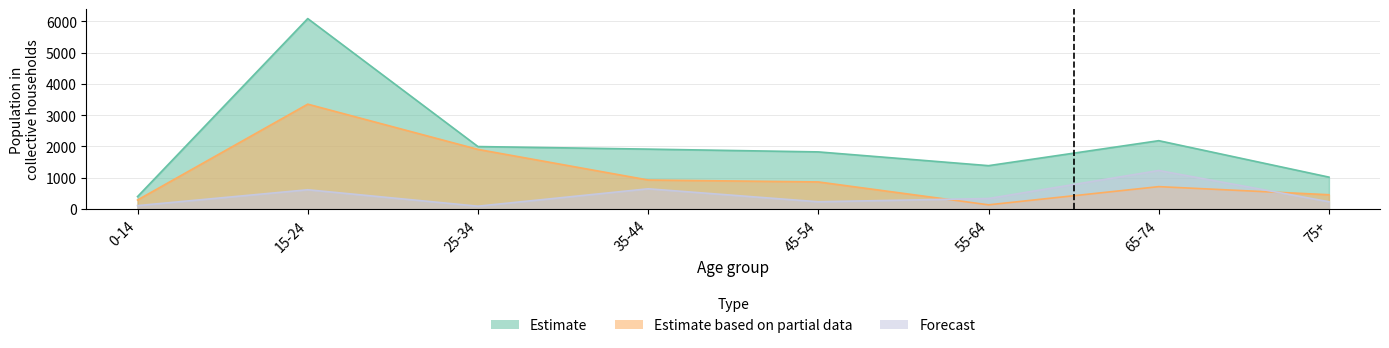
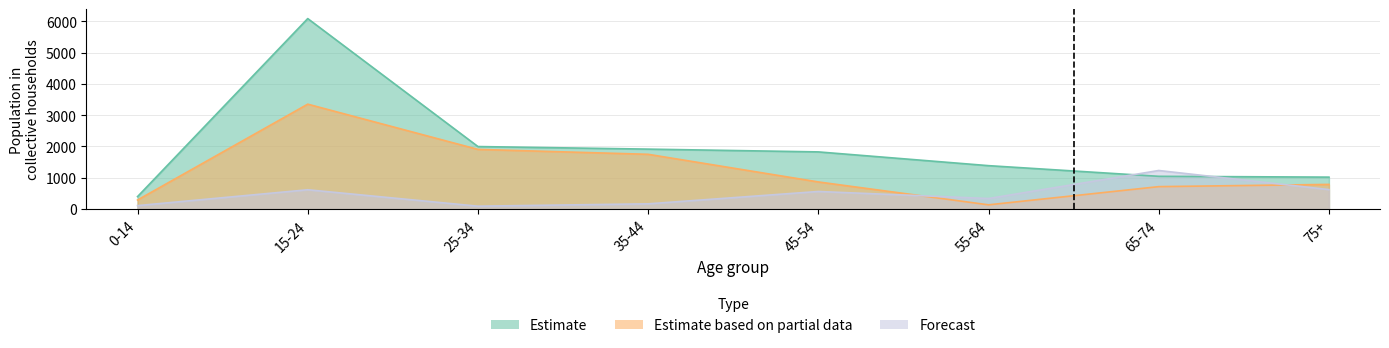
  {
    "Estimate": {
      "0-14": 400,
      "15-24": 6100,
      "25-34": 2000,
      "35-44": 1900,
      "45-54": 1800,
      "55-64": 1400,
-     "65-74": 2200,
+     "65-74": 1000,
      "75+": 1000
    },
    "Estimate based on partial data": {
      "0-14": 300,
      "15-24": 3400,
      "25-34": 1900,
-     "35-44": 900,
+     "35-44": 1800,
      "45-54": 900,
      "55-64": 100,
      "65-74": 700,
-     "75+": 500
+     "75+": 800
    },
    "Forecast": {
      "0-14": 100,
      "15-24": 600,
      "25-34": 100,
-     "35-44": 600,
-     "45-54": 200,
+     "35-44": 200,
+     "45-54": 600,
      "55-64": 300,
      "65-74": 1200,
-     "75+": 200
+     "75+": 600
    }
  }
